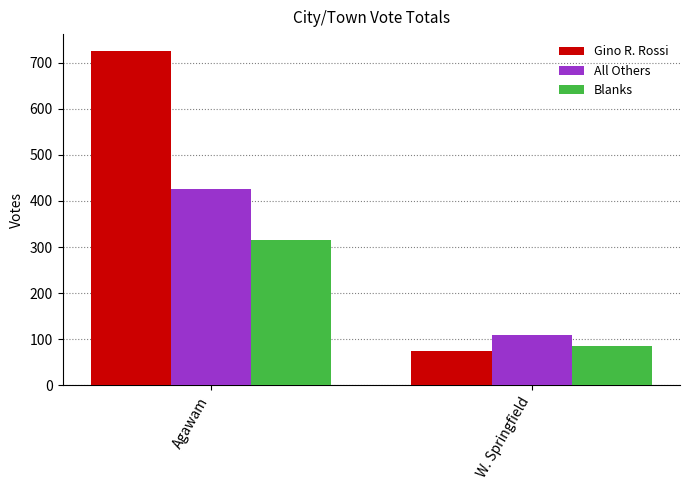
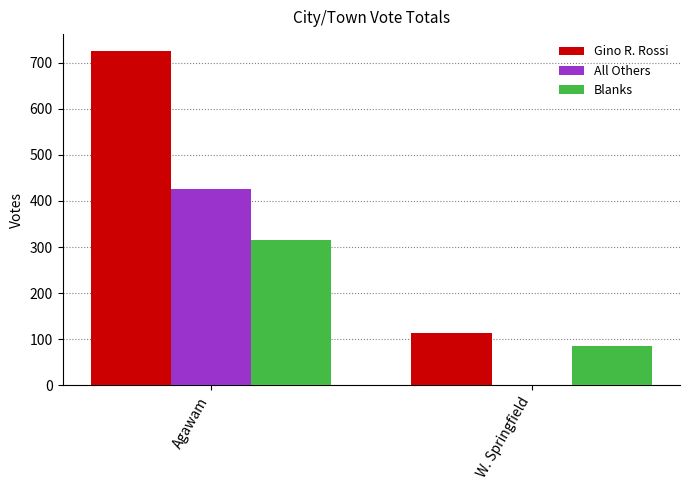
  {
    "Gino R. Rossi": {
      "Agawam": 730,
-     "W. Springfield": 80
+     "W. Springfield": 110
    },
    "All Others": {
      "Agawam": 430,
-     "W. Springfield": 110
+     "W. Springfield": 0
    },
    "Blanks": {
      "Agawam": 320,
      "W. Springfield": 90
    }
  }
